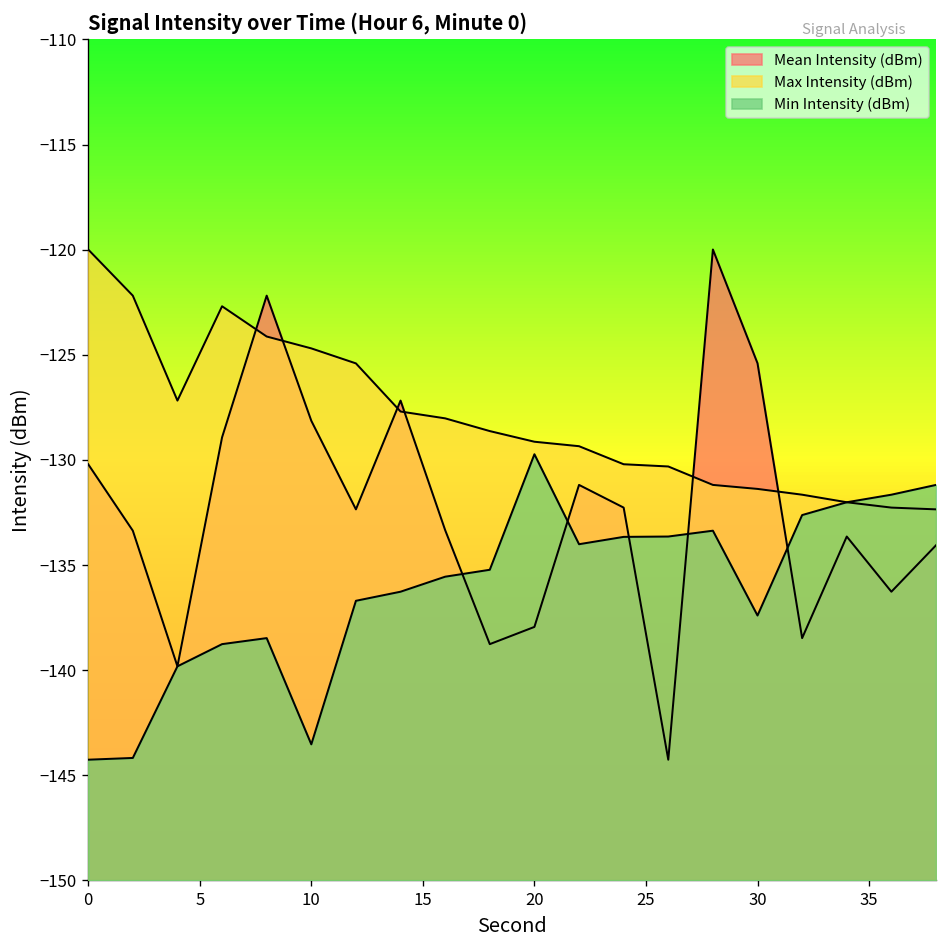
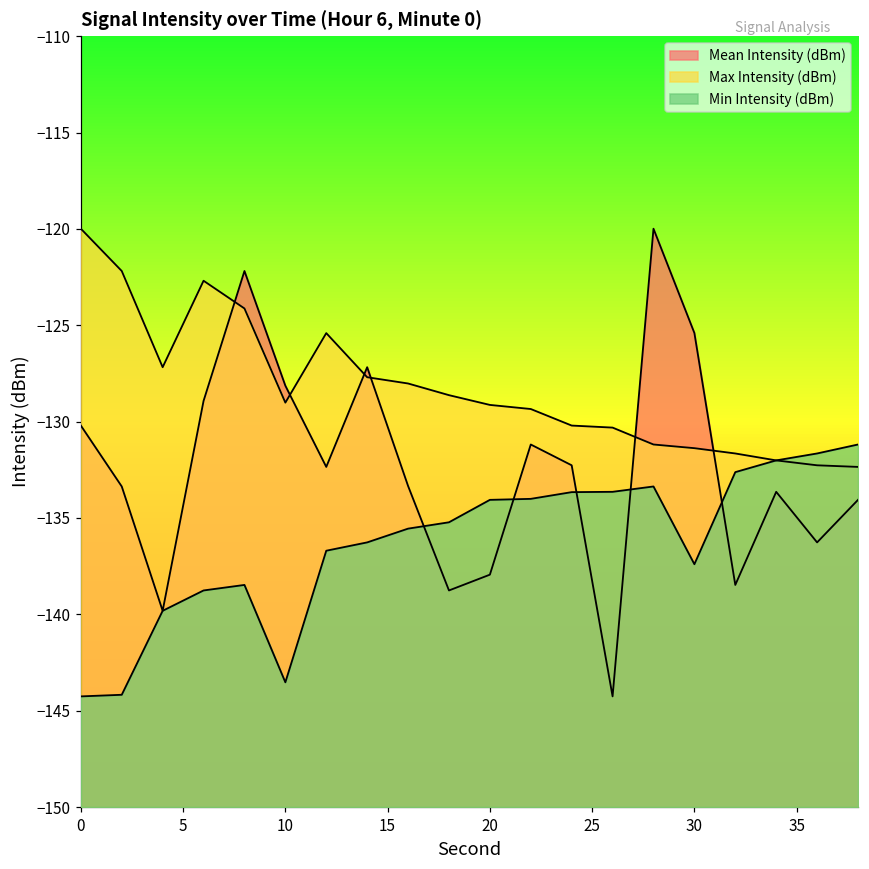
  {
    "Mean Intensity (dBm)": {
      "0": -130.2,
      "10": -128.1,
      "20": -137.9,
      "30": -125.4
    },
    "Max Intensity (dBm)": {
      "0": -120.0,
-     "10": -124.7,
+     "10": -129.0,
      "20": -129.1,
      "30": -131.4
    },
    "Min Intensity (dBm)": {
      "0": -144.3,
      "10": -143.5,
-     "20": -129.7,
+     "20": -134.1,
      "30": -137.4
    }
  }
